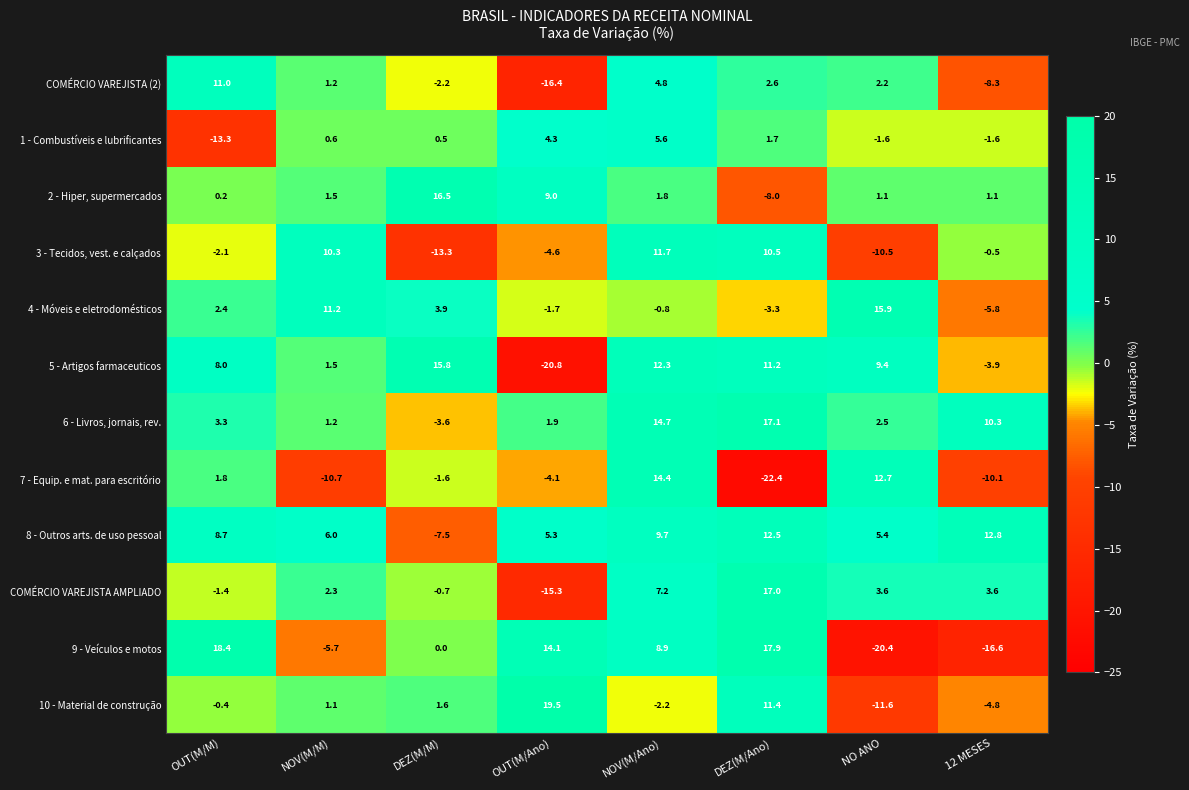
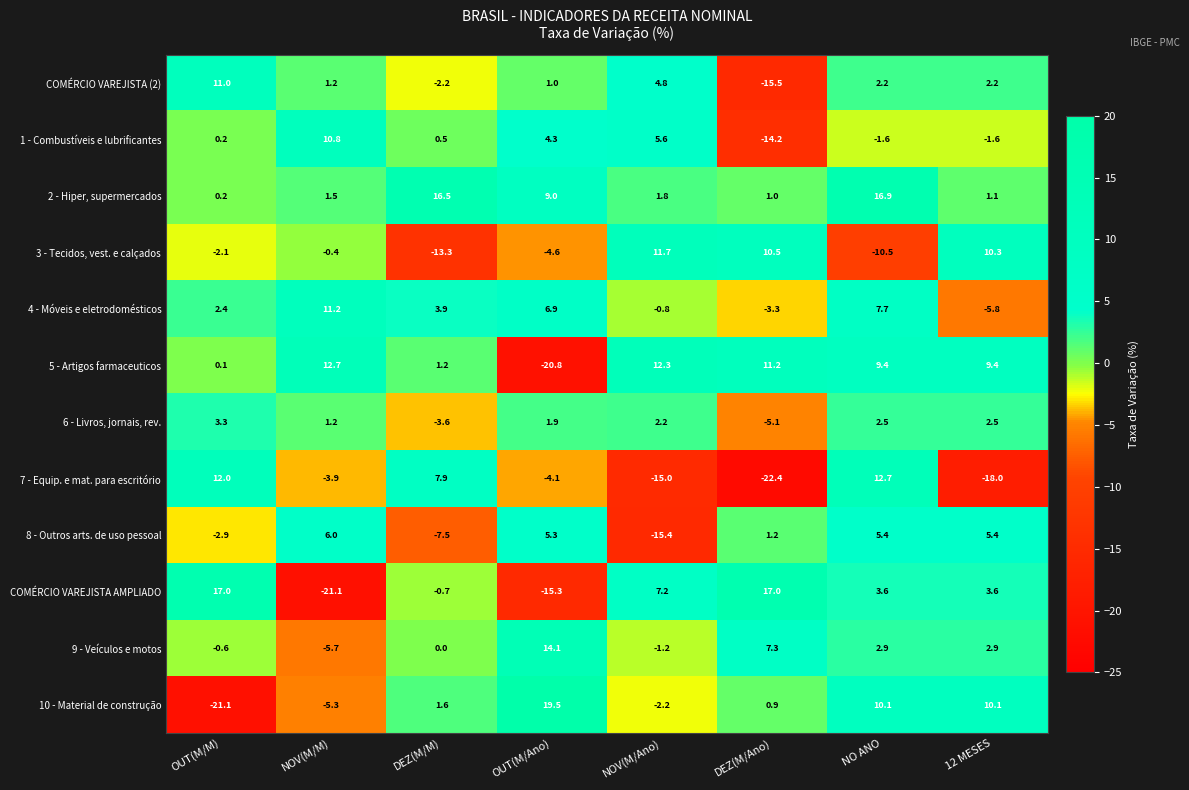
  {
    "COMÉRCIO VAREJISTA (2)": {
      "OUT(M/M)": 11.0,
      "NOV(M/M)": 1.2,
      "DEZ(M/M)": -2.2,
-     "OUT(M/Ano)": -16.4,
+     "OUT(M/Ano)": 1.0,
      "NOV(M/Ano)": 4.8,
-     "DEZ(M/Ano)": 2.6,
+     "DEZ(M/Ano)": -15.5,
      "NO ANO": 2.2,
-     "12 MESES": -8.3
+     "12 MESES": 2.2
    },
    "1 - Combustíveis e lubrificantes": {
-     "OUT(M/M)": -13.3,
-     "NOV(M/M)": 0.6,
+     "OUT(M/M)": 0.2,
+     "NOV(M/M)": 10.8,
      "DEZ(M/M)": 0.5,
      "OUT(M/Ano)": 4.3,
      "NOV(M/Ano)": 5.6,
-     "DEZ(M/Ano)": 1.7,
+     "DEZ(M/Ano)": -14.2,
      "NO ANO": -1.6,
      "12 MESES": -1.6
    },
    "2 - Hiper, supermercados": {
      "OUT(M/M)": 0.2,
      "NOV(M/M)": 1.5,
      "DEZ(M/M)": 16.5,
      "OUT(M/Ano)": 9.0,
      "NOV(M/Ano)": 1.8,
-     "DEZ(M/Ano)": -8.0,
-     "NO ANO": 1.1,
+     "DEZ(M/Ano)": 1.0,
+     "NO ANO": 16.9,
      "12 MESES": 1.1
    },
    "3 - Tecidos, vest. e calçados": {
      "OUT(M/M)": -2.1,
-     "NOV(M/M)": 10.3,
+     "NOV(M/M)": -0.4,
      "DEZ(M/M)": -13.3,
      "OUT(M/Ano)": -4.6,
      "NOV(M/Ano)": 11.7,
      "DEZ(M/Ano)": 10.5,
      "NO ANO": -10.5,
-     "12 MESES": -0.5
+     "12 MESES": 10.3
    },
    "4 - Móveis e eletrodomésticos": {
      "OUT(M/M)": 2.4,
      "NOV(M/M)": 11.2,
      "DEZ(M/M)": 3.9,
-     "OUT(M/Ano)": -1.7,
+     "OUT(M/Ano)": 6.9,
      "NOV(M/Ano)": -0.8,
      "DEZ(M/Ano)": -3.3,
-     "NO ANO": 15.9,
+     "NO ANO": 7.7,
      "12 MESES": -5.8
    },
    "5 - Artigos farmaceuticos": {
-     "OUT(M/M)": 8.0,
-     "NOV(M/M)": 1.5,
-     "DEZ(M/M)": 15.8,
+     "OUT(M/M)": 0.1,
+     "NOV(M/M)": 12.7,
+     "DEZ(M/M)": 1.2,
      "OUT(M/Ano)": -20.8,
      "NOV(M/Ano)": 12.3,
      "DEZ(M/Ano)": 11.2,
      "NO ANO": 9.4,
-     "12 MESES": -3.9
+     "12 MESES": 9.4
    },
    "6 - Livros, jornais, rev.": {
      "OUT(M/M)": 3.3,
      "NOV(M/M)": 1.2,
      "DEZ(M/M)": -3.6,
      "OUT(M/Ano)": 1.9,
-     "NOV(M/Ano)": 14.7,
-     "DEZ(M/Ano)": 17.1,
+     "NOV(M/Ano)": 2.2,
+     "DEZ(M/Ano)": -5.1,
      "NO ANO": 2.5,
-     "12 MESES": 10.3
+     "12 MESES": 2.5
    },
    "7 - Equip. e mat. para escritório": {
-     "OUT(M/M)": 1.8,
-     "NOV(M/M)": -10.7,
-     "DEZ(M/M)": -1.6,
+     "OUT(M/M)": 12.0,
+     "NOV(M/M)": -3.9,
+     "DEZ(M/M)": 7.9,
      "OUT(M/Ano)": -4.1,
-     "NOV(M/Ano)": 14.4,
+     "NOV(M/Ano)": -15.0,
      "DEZ(M/Ano)": -22.4,
      "NO ANO": 12.7,
-     "12 MESES": -10.1
+     "12 MESES": -18.0
    },
    "8 - Outros arts. de uso pessoal": {
-     "OUT(M/M)": 8.7,
+     "OUT(M/M)": -2.9,
      "NOV(M/M)": 6.0,
      "DEZ(M/M)": -7.5,
      "OUT(M/Ano)": 5.3,
-     "NOV(M/Ano)": 9.7,
-     "DEZ(M/Ano)": 12.5,
+     "NOV(M/Ano)": -15.4,
+     "DEZ(M/Ano)": 1.2,
      "NO ANO": 5.4,
-     "12 MESES": 12.8
+     "12 MESES": 5.4
    },
    "COMÉRCIO VAREJISTA AMPLIADO": {
-     "OUT(M/M)": -1.4,
-     "NOV(M/M)": 2.3,
+     "OUT(M/M)": 17.0,
+     "NOV(M/M)": -21.1,
      "DEZ(M/M)": -0.7,
      "OUT(M/Ano)": -15.3,
      "NOV(M/Ano)": 7.2,
      "DEZ(M/Ano)": 17.0,
      "NO ANO": 3.6,
      "12 MESES": 3.6
    },
    "9 - Veículos e motos": {
-     "OUT(M/M)": 18.4,
+     "OUT(M/M)": -0.6,
      "NOV(M/M)": -5.7,
      "DEZ(M/M)": 0.0,
      "OUT(M/Ano)": 14.1,
-     "NOV(M/Ano)": 8.9,
-     "DEZ(M/Ano)": 17.9,
-     "NO ANO": -20.4,
-     "12 MESES": -16.6
+     "NOV(M/Ano)": -1.2,
+     "DEZ(M/Ano)": 7.3,
+     "NO ANO": 2.9,
+     "12 MESES": 2.9
    },
    "10 - Material de construção": {
-     "OUT(M/M)": -0.4,
-     "NOV(M/M)": 1.1,
+     "OUT(M/M)": -21.1,
+     "NOV(M/M)": -5.3,
      "DEZ(M/M)": 1.6,
      "OUT(M/Ano)": 19.5,
      "NOV(M/Ano)": -2.2,
-     "DEZ(M/Ano)": 11.4,
-     "NO ANO": -11.6,
-     "12 MESES": -4.8
+     "DEZ(M/Ano)": 0.9,
+     "NO ANO": 10.1,
+     "12 MESES": 10.1
    }
  }
